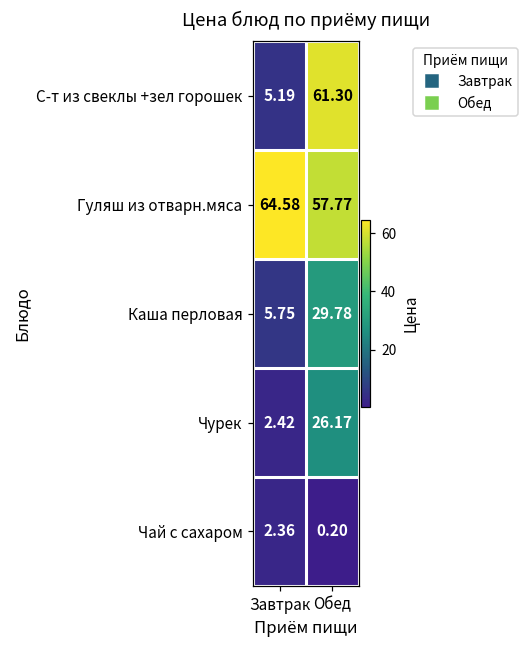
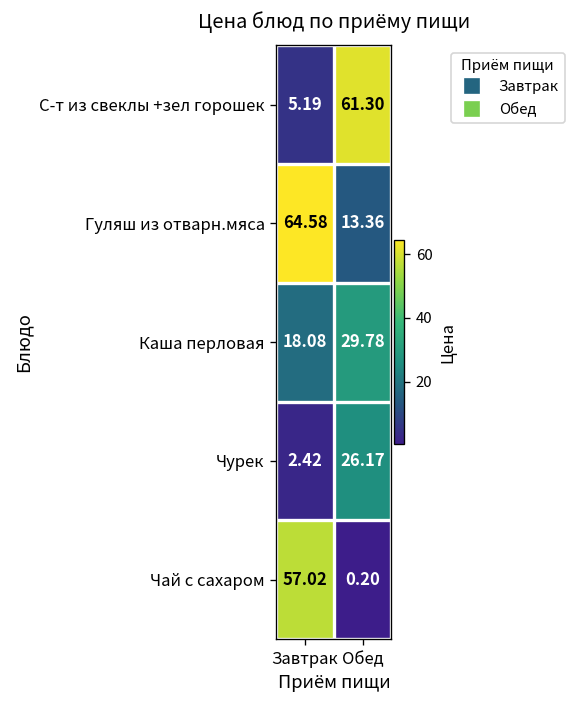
  {
    "С-т из свеклы +зел горошек": {
      "Завтрак": 5.19,
      "Обед": 61.30
    },
    "Гуляш из отварн.мяса": {
      "Завтрак": 64.58,
-     "Обед": 57.77
+     "Обед": 13.36
    },
    "Каша перловая": {
-     "Завтрак": 5.75,
+     "Завтрак": 18.08,
      "Обед": 29.78
    },
    "Чурек": {
      "Завтрак": 2.42,
      "Обед": 26.17
    },
    "Чай с сахаром": {
-     "Завтрак": 2.36,
+     "Завтрак": 57.02,
      "Обед": 0.20
    }
  }
